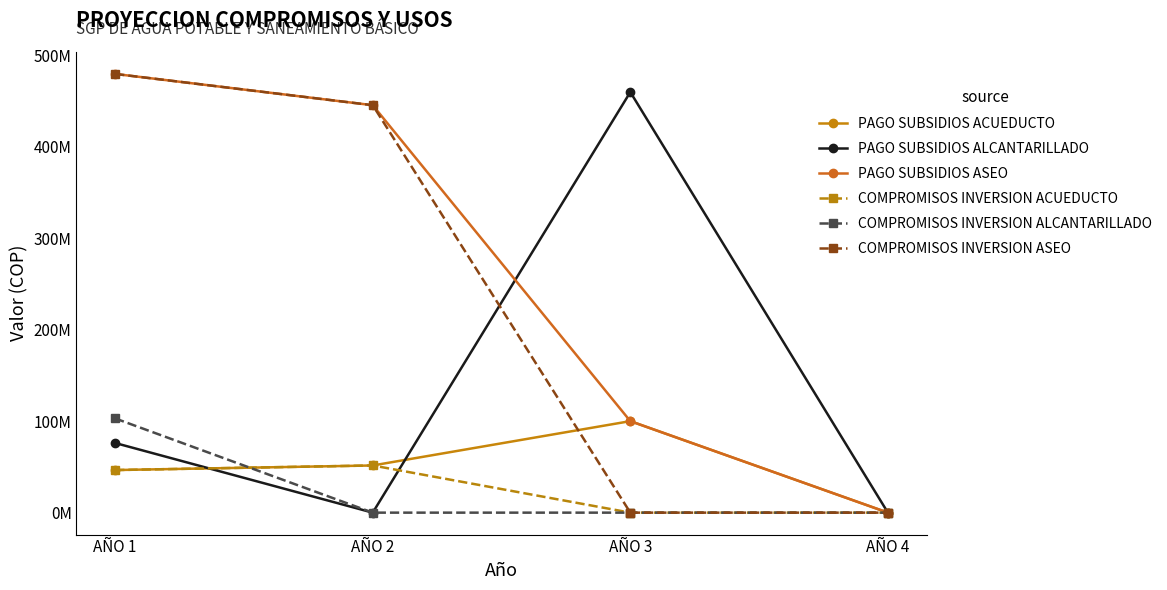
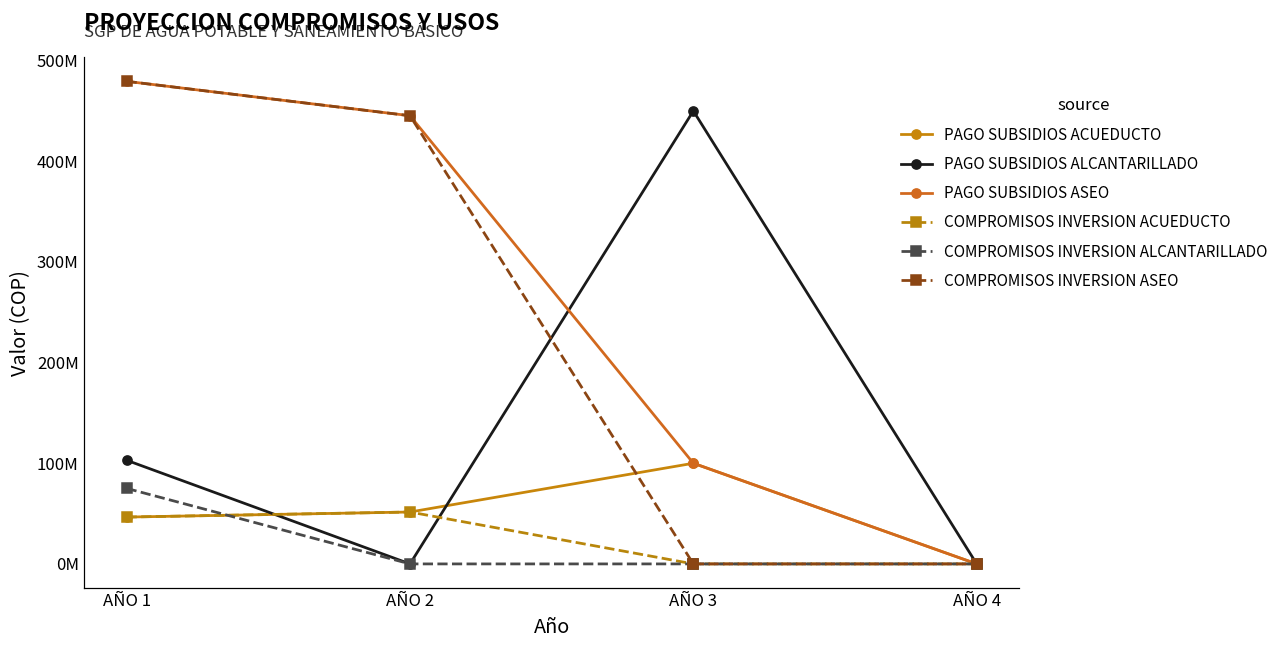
  {
    "PAGO SUBSIDIOS ALCANTARILLADO": {
-     "AÑO 1": 80000000,
-     "AÑO 3": 460000000
+     "AÑO 1": 100000000,
+     "AÑO 3": 450000000
    },
    "COMPROMISOS INVERSION ALCANTARILLADO": {
-     "AÑO 1": 100000000
+     "AÑO 1": 80000000
    }
  }
